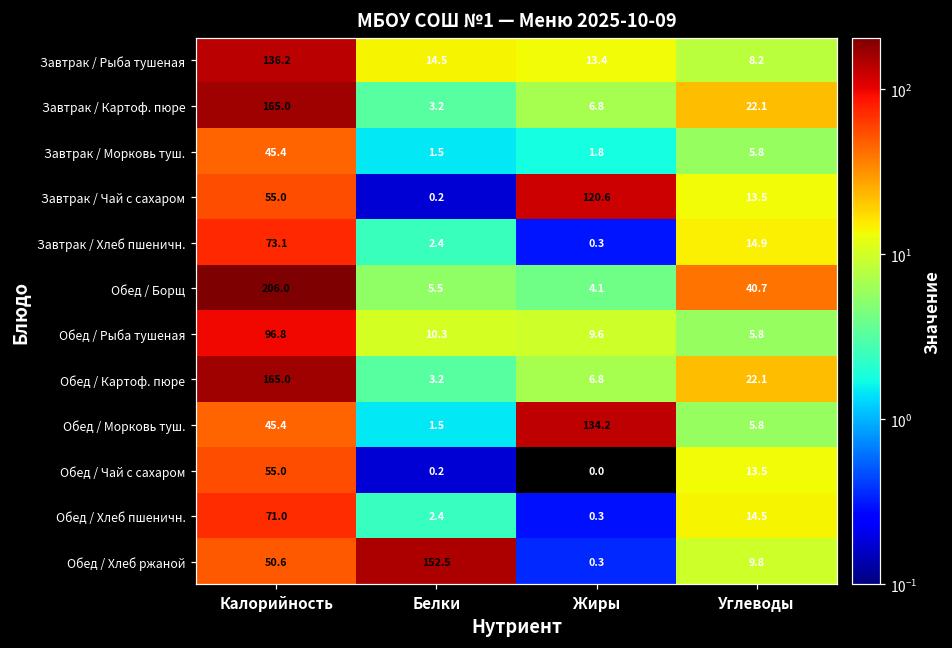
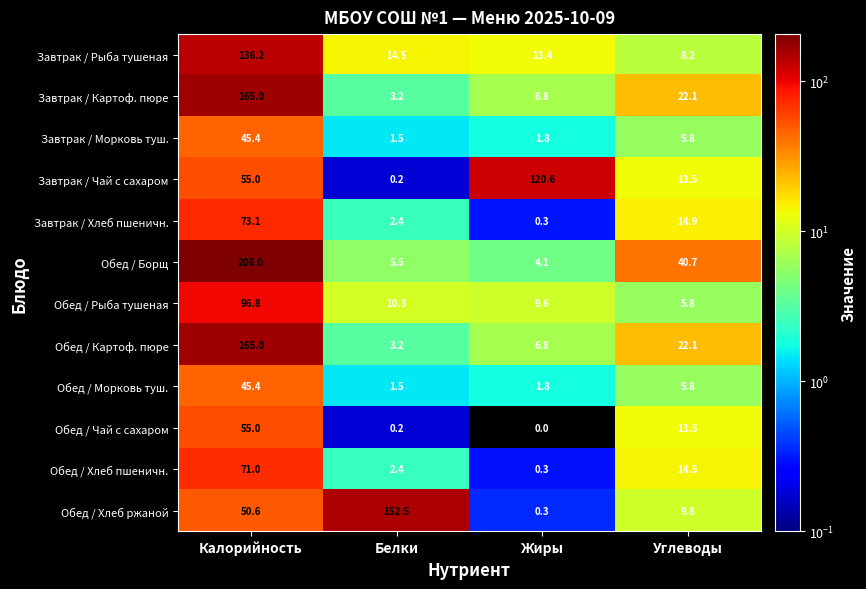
  {
    "Завтрак / Рыба тушеная": {
      "Калорийность": 136.2,
      "Белки": 14.5,
      "Жиры": 13.4,
      "Углеводы": 8.2
    },
    "Завтрак / Картоф. пюре": {
      "Калорийность": 165.0,
      "Белки": 3.2,
      "Жиры": 6.8,
      "Углеводы": 22.1
    },
    "Завтрак / Морковь туш.": {
      "Калорийность": 45.4,
      "Белки": 1.5,
      "Жиры": 1.8,
      "Углеводы": 5.8
    },
    "Завтрак / Чай с сахаром": {
      "Калорийность": 55.0,
      "Белки": 0.2,
      "Жиры": 120.6,
      "Углеводы": 13.5
    },
    "Завтрак / Хлеб пшеничн.": {
      "Калорийность": 73.1,
      "Белки": 2.4,
      "Жиры": 0.3,
      "Углеводы": 14.9
    },
    "Обед / Борщ": {
      "Калорийность": 206.0,
      "Белки": 5.5,
      "Жиры": 4.1,
      "Углеводы": 40.7
    },
    "Обед / Рыба тушеная": {
      "Калорийность": 96.8,
      "Белки": 10.3,
      "Жиры": 9.6,
      "Углеводы": 5.8
    },
    "Обед / Картоф. пюре": {
      "Калорийность": 165.0,
      "Белки": 3.2,
      "Жиры": 6.8,
      "Углеводы": 22.1
    },
    "Обед / Морковь туш.": {
      "Калорийность": 45.4,
      "Белки": 1.5,
-     "Жиры": 134.2,
+     "Жиры": 1.8,
      "Углеводы": 5.8
    },
    "Обед / Чай с сахаром": {
      "Калорийность": 55.0,
      "Белки": 0.2,
      "Жиры": 0.0,
      "Углеводы": 13.5
    },
    "Обед / Хлеб пшеничн.": {
      "Калорийность": 71.0,
      "Белки": 2.4,
      "Жиры": 0.3,
      "Углеводы": 14.5
    },
    "Обед / Хлеб ржаной": {
      "Калорийность": 50.6,
      "Белки": 152.5,
      "Жиры": 0.3,
      "Углеводы": 9.8
    }
  }
